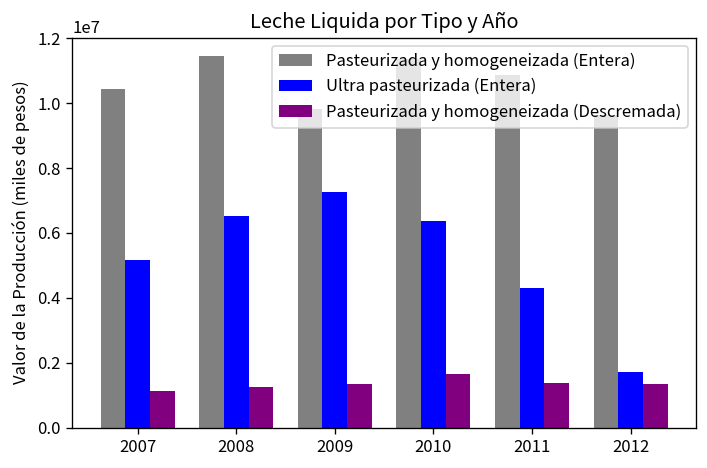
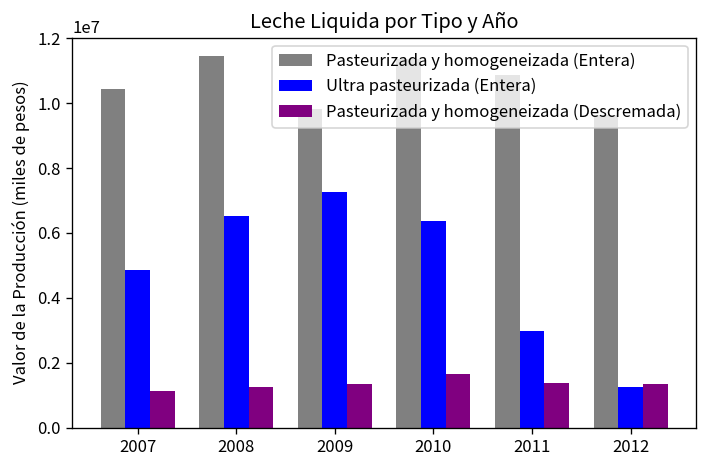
  {
    "Pasteurizada y homogeneizada (Entera)": {
      "2007": 10400000,
      "2008": 11400000
    },
    "Ultra pasteurizada (Entera)": {
-     "2007": 5200000,
+     "2007": 4900000,
      "2008": 6500000,
      "2009": 7300000,
      "2010": 6400000,
-     "2011": 4300000,
-     "2012": 1700000
+     "2011": 3000000,
+     "2012": 1200000
    },
    "Pasteurizada y homogeneizada (Descremada)": {
      "2007": 1100000,
      "2008": 1200000,
      "2009": 1300000,
      "2010": 1600000,
      "2011": 1400000,
      "2012": 1300000
    }
  }
